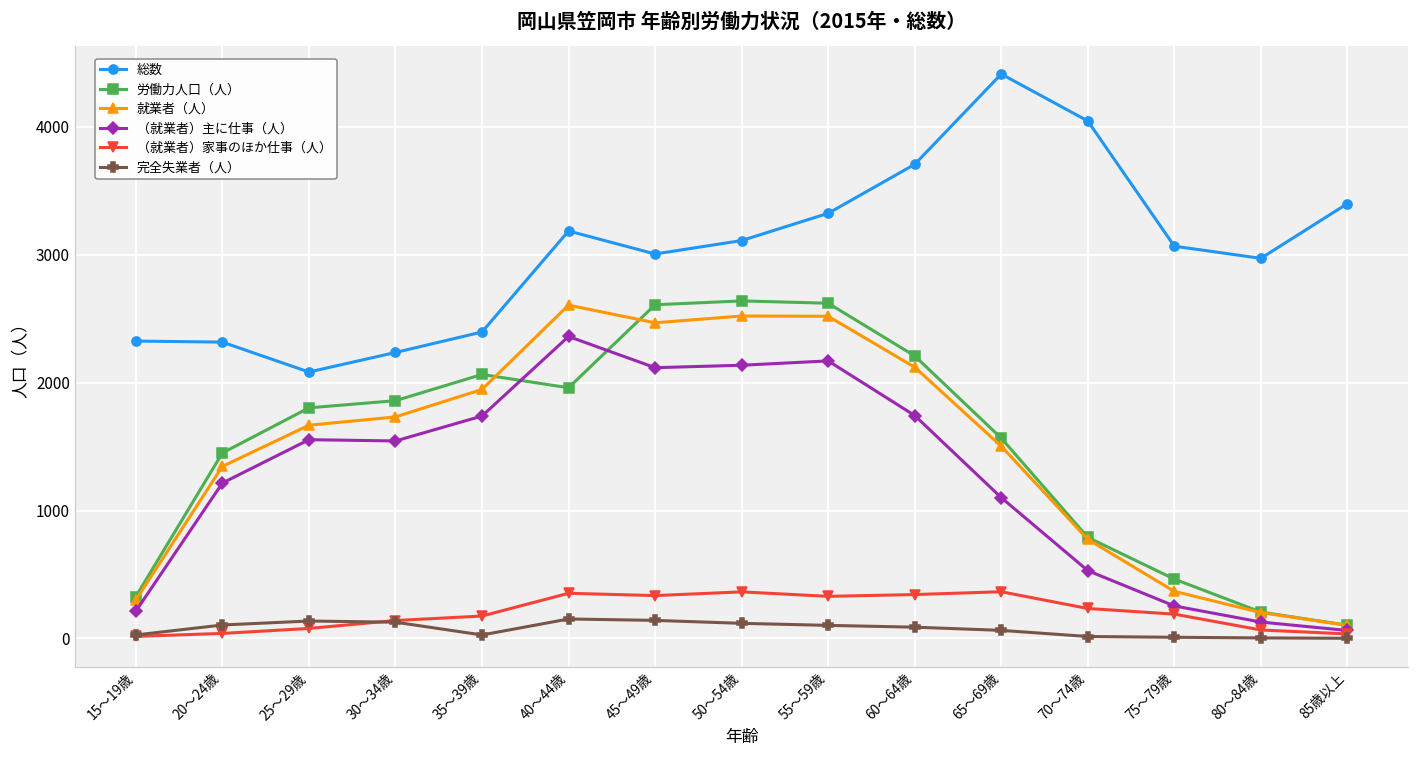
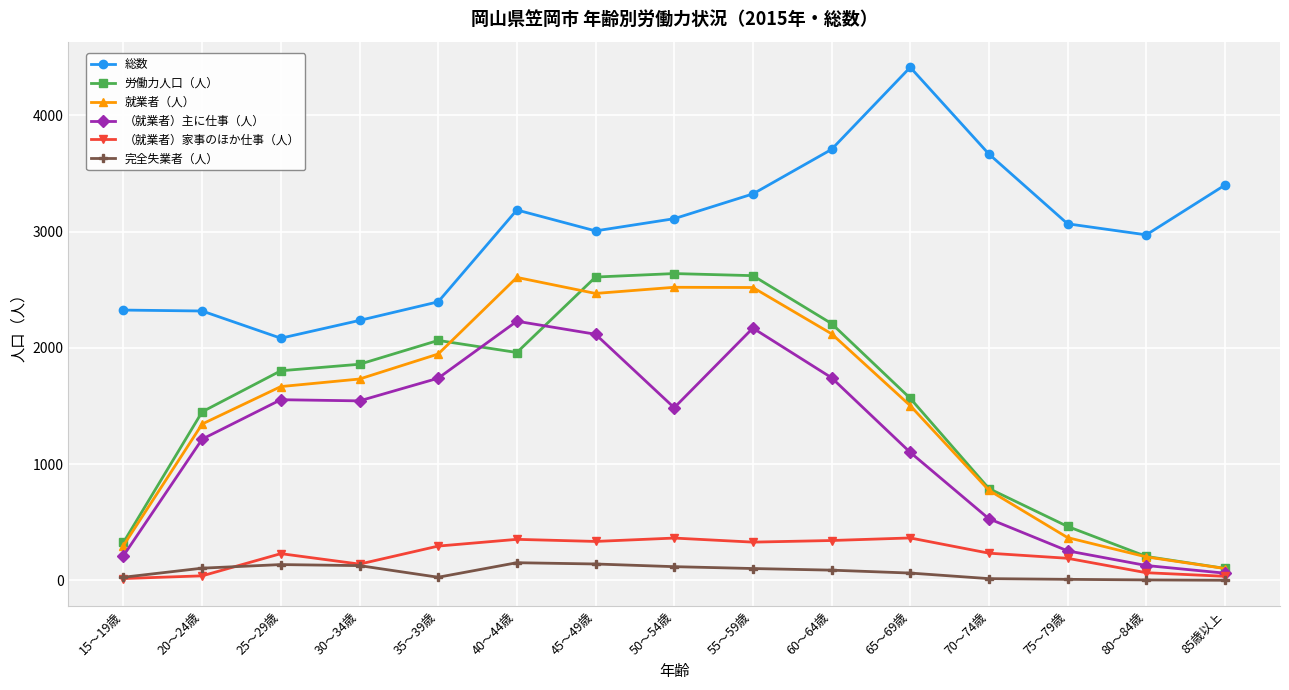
  {
    "総数": {
      "15～19歳": 2330,
      "20～24歳": 2320,
      "25～29歳": 2080,
      "30～34歳": 2240,
      "35～39歳": 2400,
      "40～44歳": 3190,
      "45～49歳": 3010,
      "50～54歳": 3110,
      "55～59歳": 3320,
      "60～64歳": 3710,
      "65～69歳": 4410,
-     "70～74歳": 4050,
+     "70～74歳": 3670,
      "75～79歳": 3070,
      "80～84歳": 2970,
      "85歳以上": 3400
    },
    "労働力人口（人）": {
      "15～19歳": 330,
      "20～24歳": 1450,
      "25～29歳": 1800,
      "30～34歳": 1860,
      "35～39歳": 2060,
      "40～44歳": 1960,
      "45～49歳": 2610,
      "50～54歳": 2640,
      "55～59歳": 2620,
      "60～64歳": 2210,
      "65～69歳": 1570,
      "75～79歳": 460
    },
    "就業者（人）": {
      "15～19歳": 300,
      "20～24歳": 1350,
      "25～29歳": 1670,
      "30～34歳": 1730,
      "35～39歳": 1950,
      "40～44歳": 2610,
      "45～49歳": 2470,
      "50～54歳": 2520,
      "55～59歳": 2520,
      "60～64歳": 2120,
      "65～69歳": 1500,
      "75～79歳": 370
    },
    "（就業者）主に仕事（人）": {
      "15～19歳": 210,
      "20～24歳": 1220,
      "25～29歳": 1550,
      "30～34歳": 1540,
      "35～39歳": 1740,
-     "40～44歳": 2360,
+     "40～44歳": 2230,
      "45～49歳": 2120,
-     "50～54歳": 2140,
+     "50～54歳": 1490,
      "55～59歳": 2170,
      "60～64歳": 1740,
      "65～69歳": 1100,
      "70～74歳": 530,
      "75～79歳": 250,
      "80～84歳": 130,
      "85歳以上": 60
    },
    "（就業者）家事のほか仕事（人）": {
      "20～24歳": 40,
-     "25～29歳": 80,
-     "35～39歳": 180,
+     "25～29歳": 230,
+     "35～39歳": 300,
      "40～44歳": 350,
      "45～49歳": 340,
      "50～54歳": 360,
      "55～59歳": 330,
      "60～64歳": 340,
      "65～69歳": 370,
      "70～74歳": 230,
      "75～79歳": 190,
      "80～84歳": 70,
      "85歳以上": 40
    },
    "完全失業者（人）": {
      "20～24歳": 110,
      "25～29歳": 140,
      "35～39歳": 30,
      "40～44歳": 150,
      "45～49歳": 140,
      "50～54歳": 120,
      "55～59歳": 100,
      "60～64歳": 90,
      "65～69歳": 60,
      "70～74歳": 20,
      "75～79歳": 10,
      "80～84歳": 0,
      "85歳以上": 0
    }
  }
